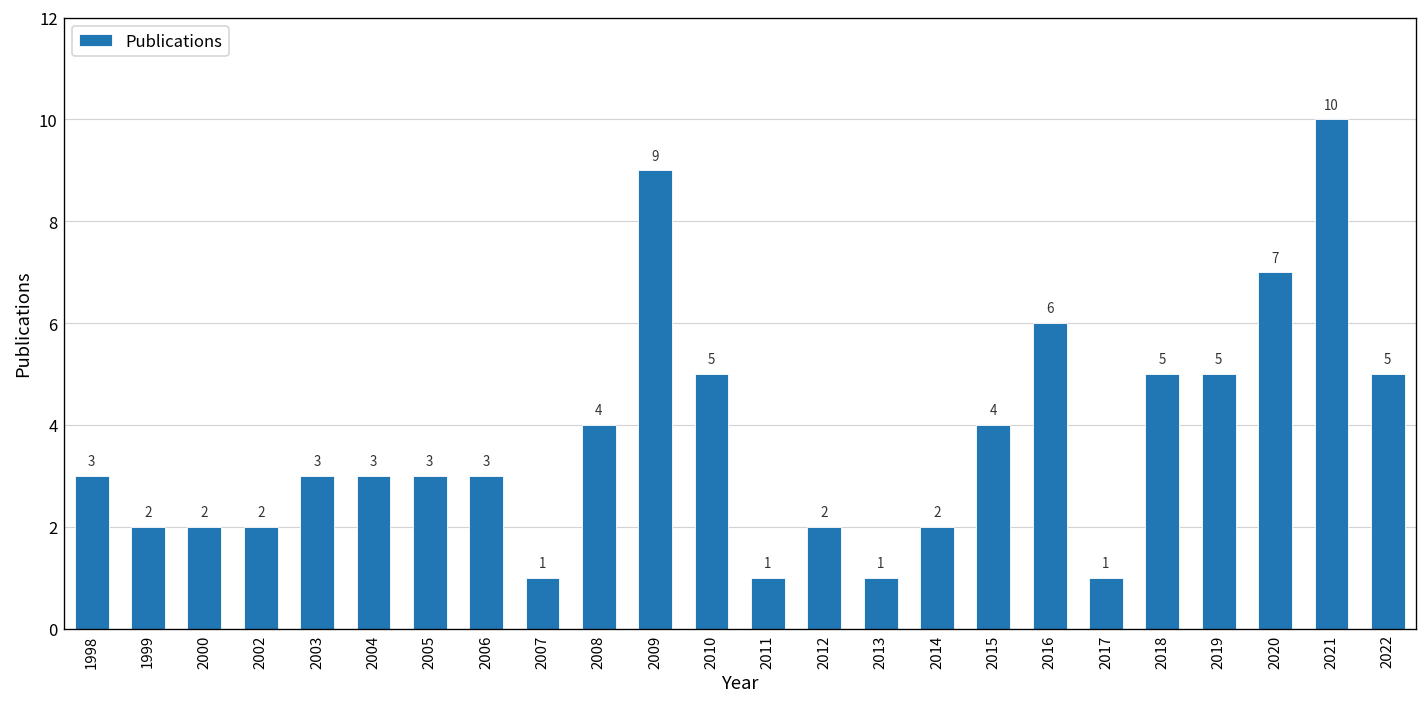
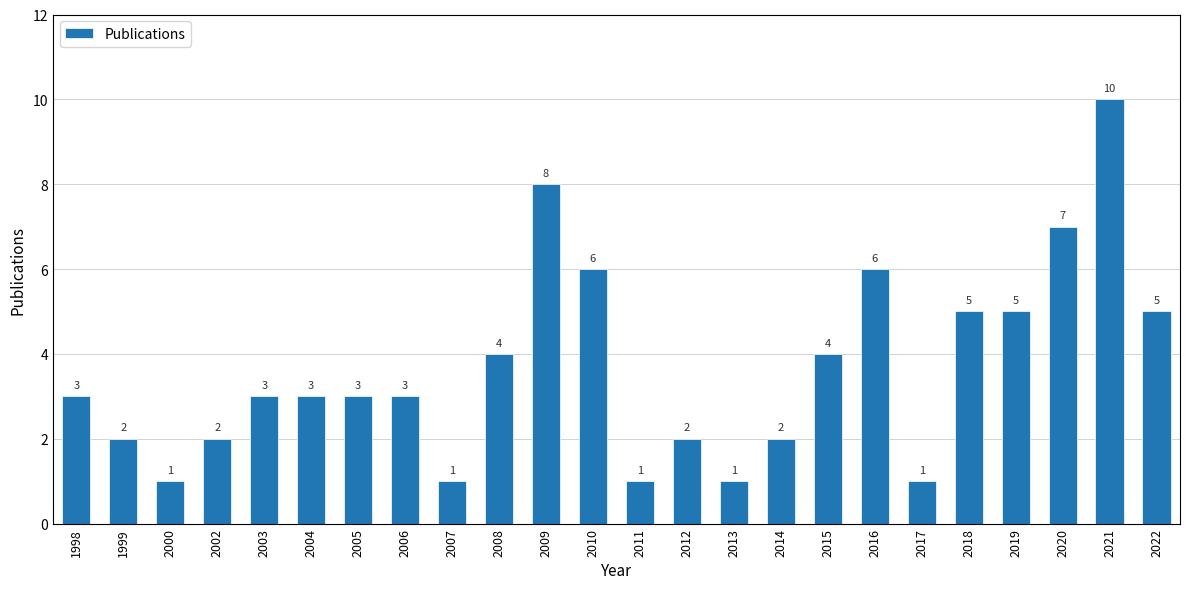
  {
    "1998": 3,
    "1999": 2,
-   "2000": 2,
+   "2000": 1,
    "2002": 2,
    "2003": 3,
    "2004": 3,
    "2005": 3,
    "2006": 3,
    "2007": 1,
    "2008": 4,
-   "2009": 9,
-   "2010": 5,
+   "2009": 8,
+   "2010": 6,
    "2011": 1,
    "2012": 2,
    "2013": 1,
    "2014": 2,
    "2015": 4,
    "2016": 6,
    "2017": 1,
    "2018": 5,
    "2019": 5,
    "2020": 7,
    "2021": 10,
    "2022": 5
  }
